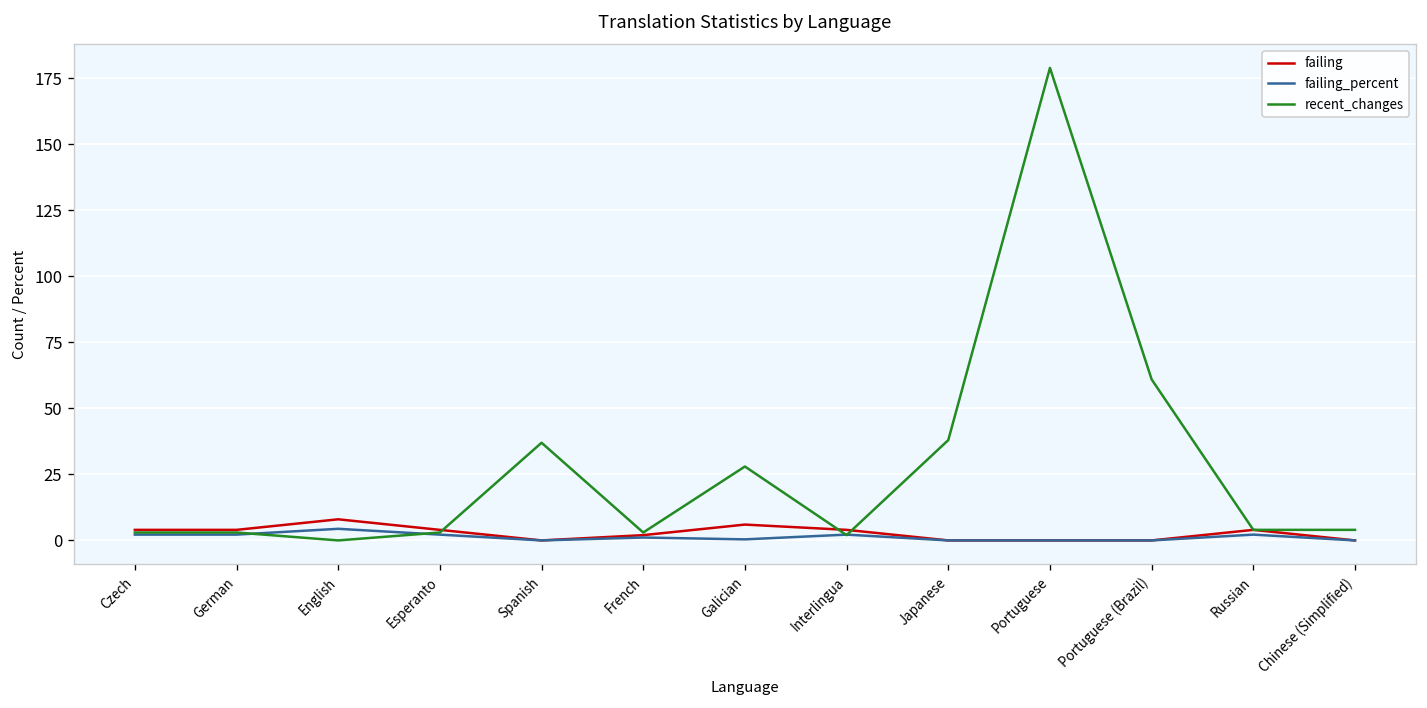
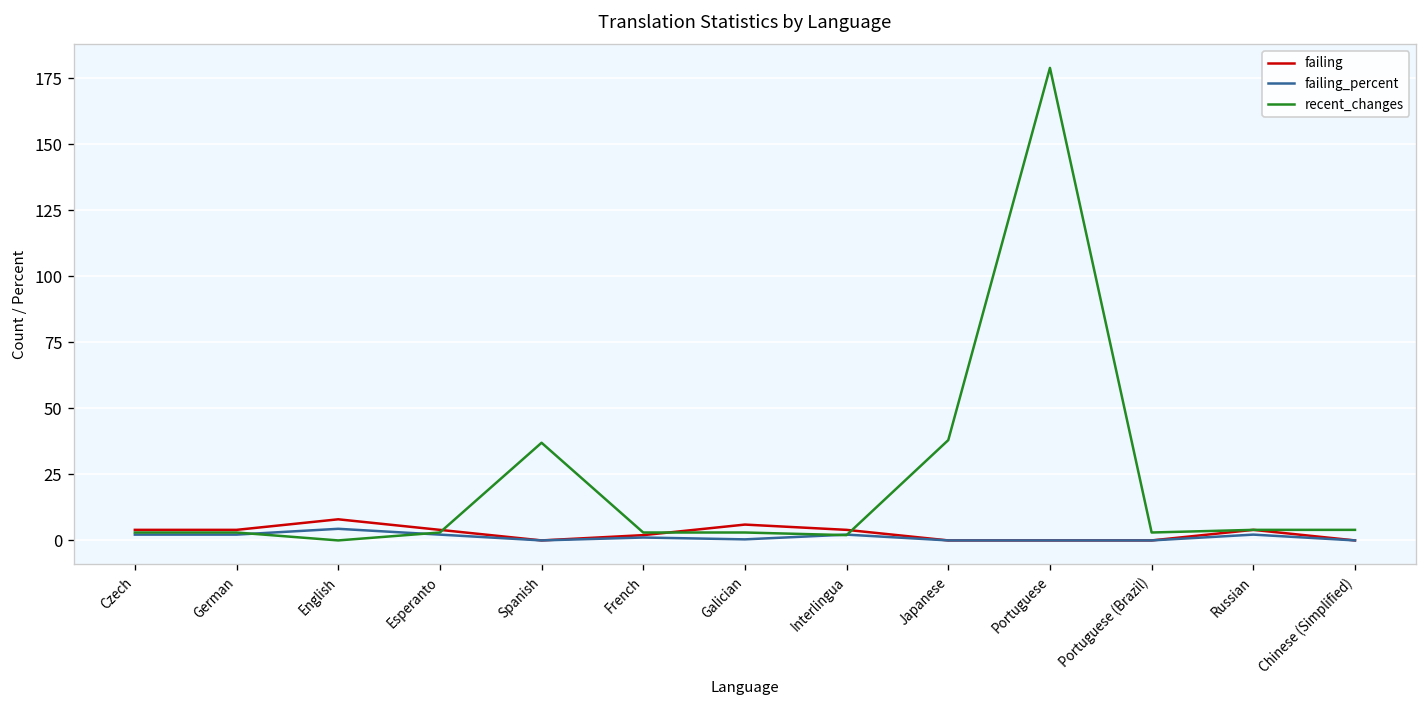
  {
    "failing": {
      "English": 8,
      "Galician": 6,
      "Interlingua": 4
    },
    "failing_percent": {
      "English": 4,
      "Galician": 0,
      "Russian": 2
    },
    "recent_changes": {
      "English": 0,
      "Spanish": 37,
-     "Galician": 28,
+     "Galician": 3,
      "Japanese": 38,
      "Portuguese": 179,
-     "Portuguese (Brazil)": 61,
+     "Portuguese (Brazil)": 3,
      "Chinese (Simplified)": 4
    }
  }
